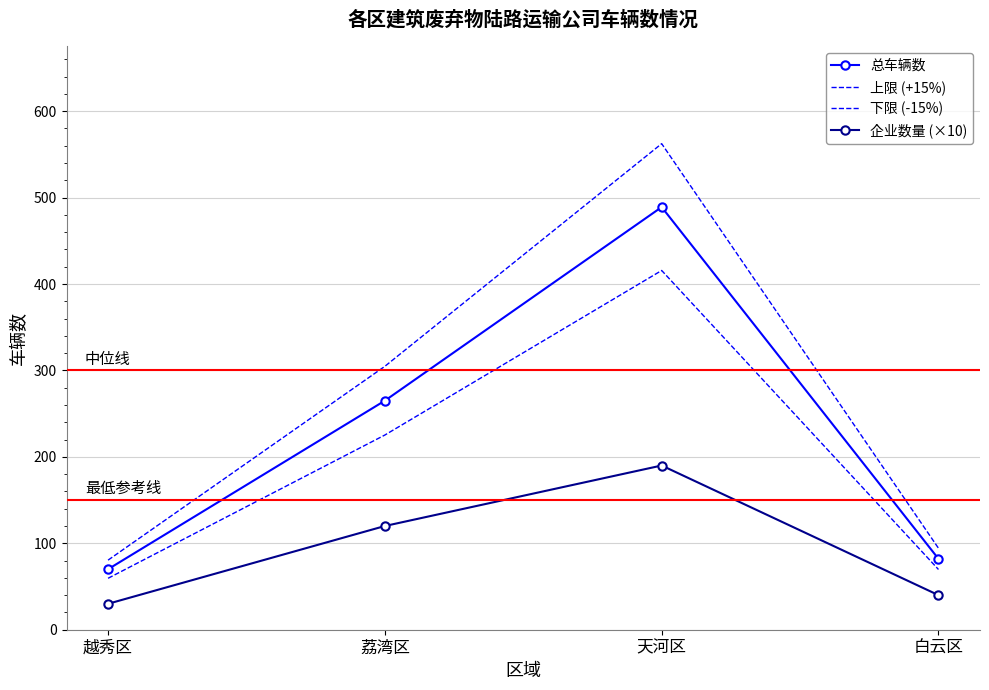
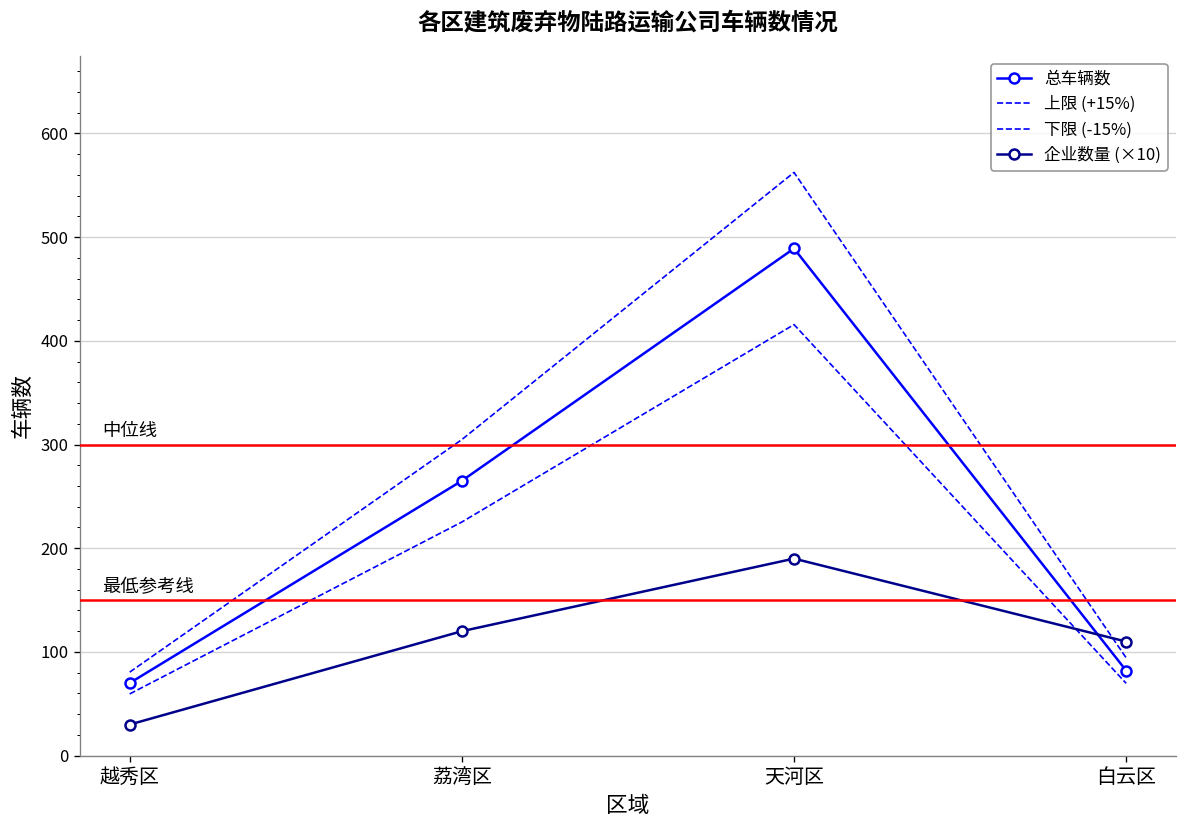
  {
    "企业数量 (×10)": {
      "越秀区": 30,
      "荔湾区": 120,
      "天河区": 190,
-     "白云区": 40
+     "白云区": 110
    }
  }
